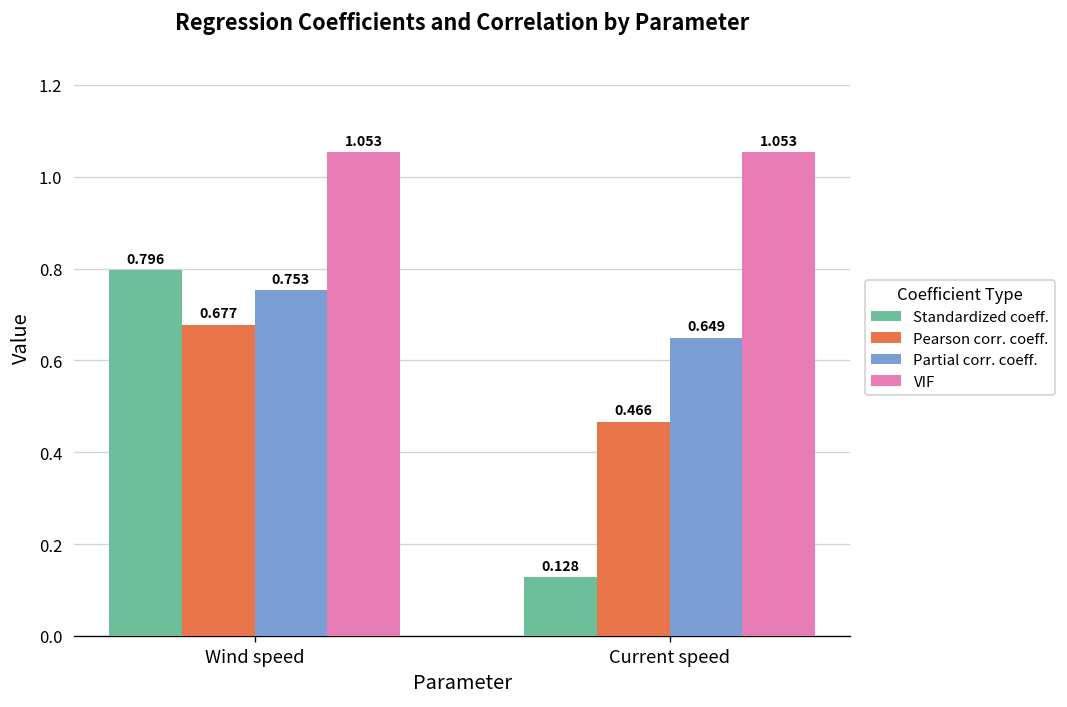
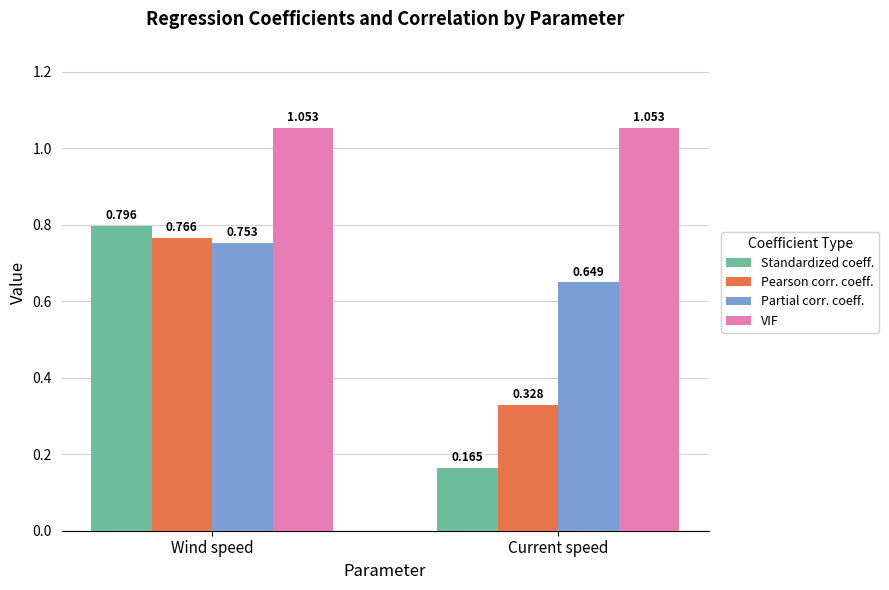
  {
    "Standardized coeff.": {
      "Wind speed": 0.796,
-     "Current speed": 0.128
+     "Current speed": 0.165
    },
    "Pearson corr. coeff.": {
-     "Wind speed": 0.677,
-     "Current speed": 0.466
+     "Wind speed": 0.766,
+     "Current speed": 0.328
    },
    "Partial corr. coeff.": {
      "Wind speed": 0.753,
      "Current speed": 0.649
    },
    "VIF": {
      "Wind speed": 1.053,
      "Current speed": 1.053
    }
  }
